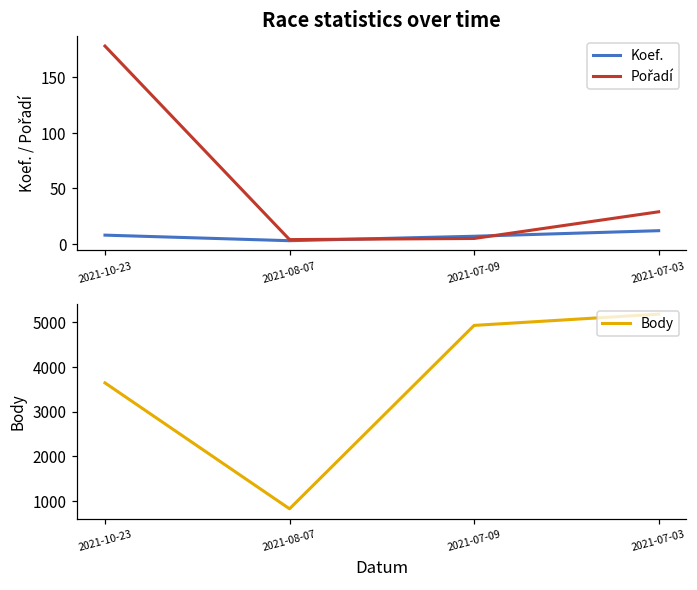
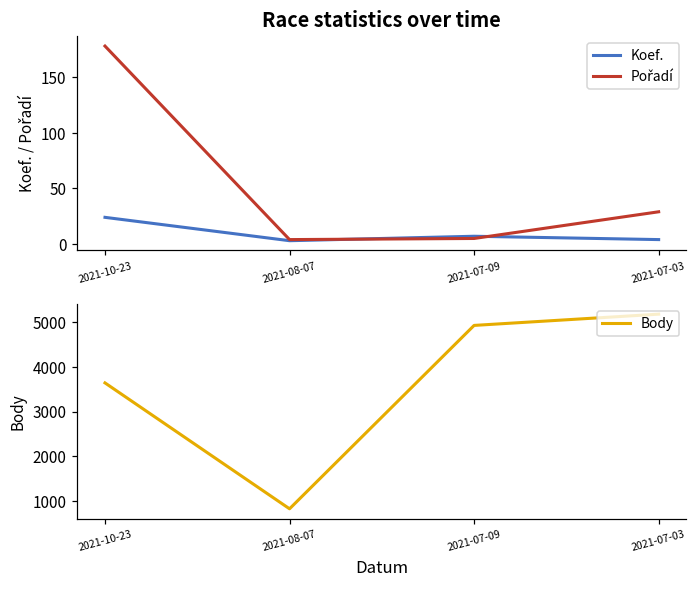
  {
    "Race statistics over time": {
      "Koef.": {
-       "2021-10-23": 8,
-       "2021-07-03": 12
+       "2021-10-23": 24,
+       "2021-07-03": 4
      },
      "Pořadí": {
        "2021-10-23": 178,
        "2021-07-03": 29
      }
    }
  }
